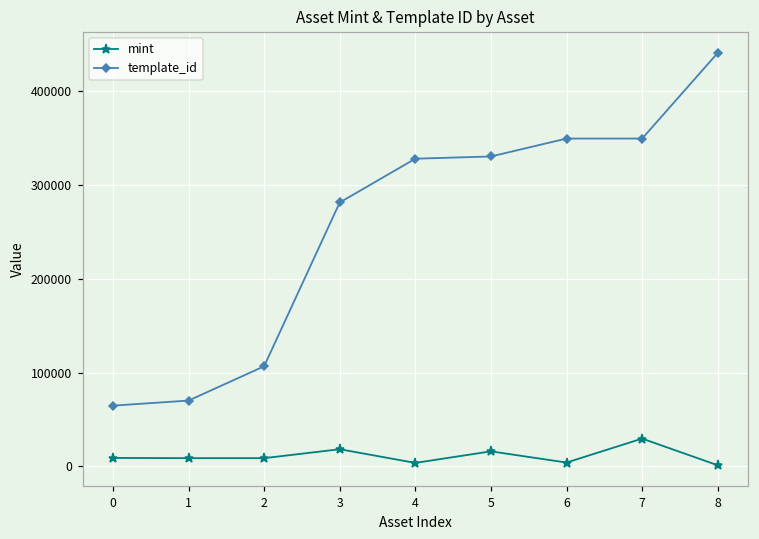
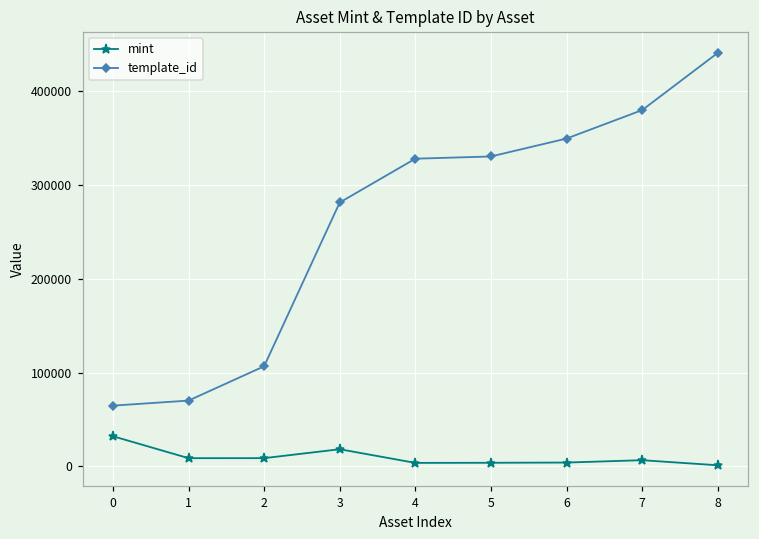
  {
    "mint": {
-     "0": 10000,
+     "0": 30000,
      "1": 10000,
      "2": 10000,
      "3": 20000,
      "4": 0,
-     "5": 20000,
+     "5": 0,
      "6": 0,
-     "7": 30000,
+     "7": 10000,
      "8": 0
    },
    "template_id": {
      "0": 60000,
      "1": 70000,
      "2": 110000,
      "3": 280000,
      "4": 330000,
      "5": 330000,
      "6": 350000,
-     "7": 350000,
+     "7": 380000,
      "8": 440000
    }
  }
